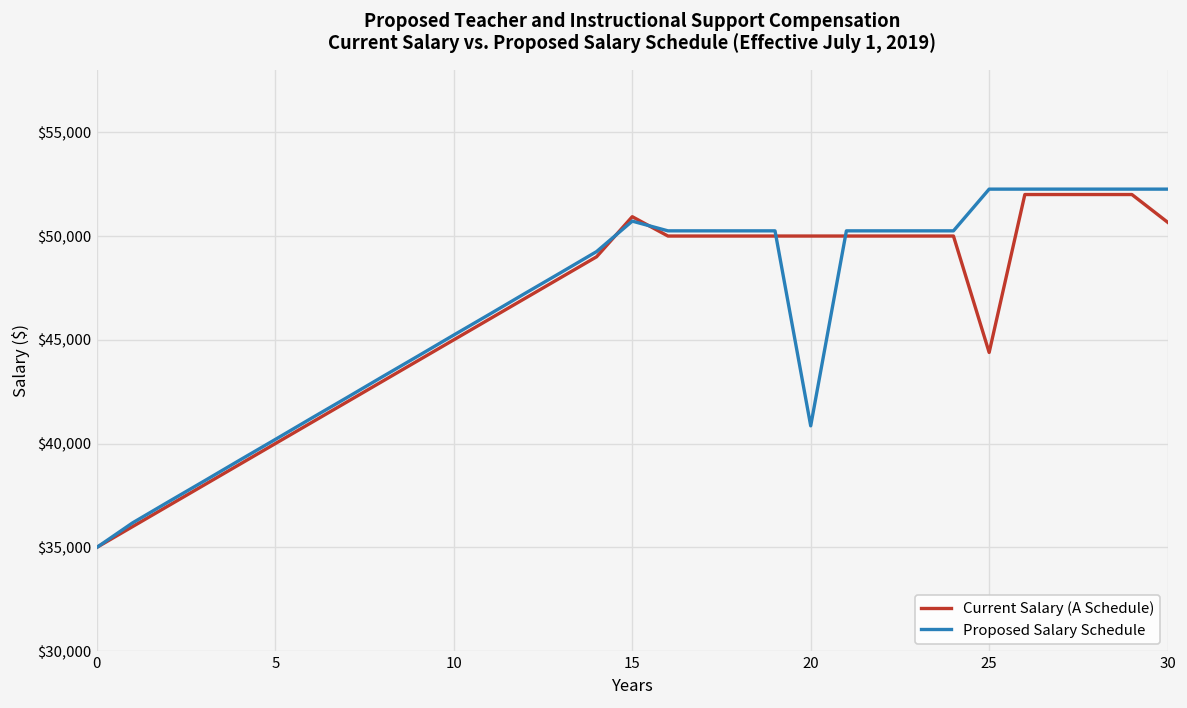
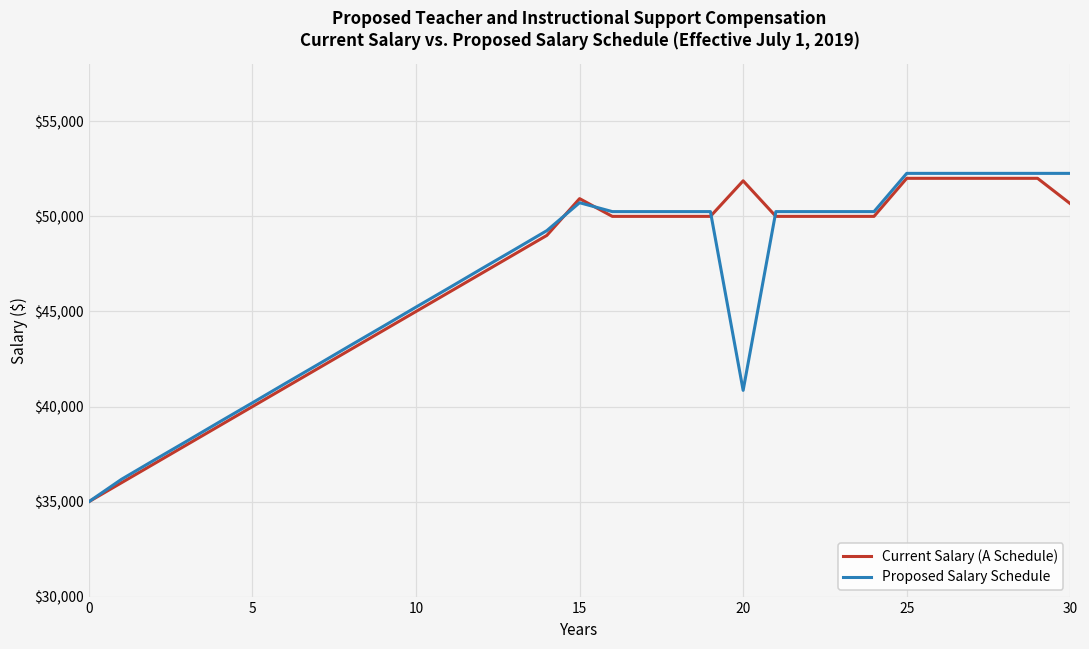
  {
    "Current Salary (A Schedule)": {
      "5": "$40,000",
      "10": "$45,000",
      "15": "$50,900",
-     "20": "$50,000",
-     "25": "$44,400",
+     "20": "$51,900",
+     "25": "$52,000",
      "30": "$50,700"
    },
    "Proposed Salary Schedule": {
      "5": "$40,200",
      "10": "$45,200",
      "15": "$50,700",
      "20": "$40,900",
      "25": "$52,300",
      "30": "$52,300"
    }
  }
